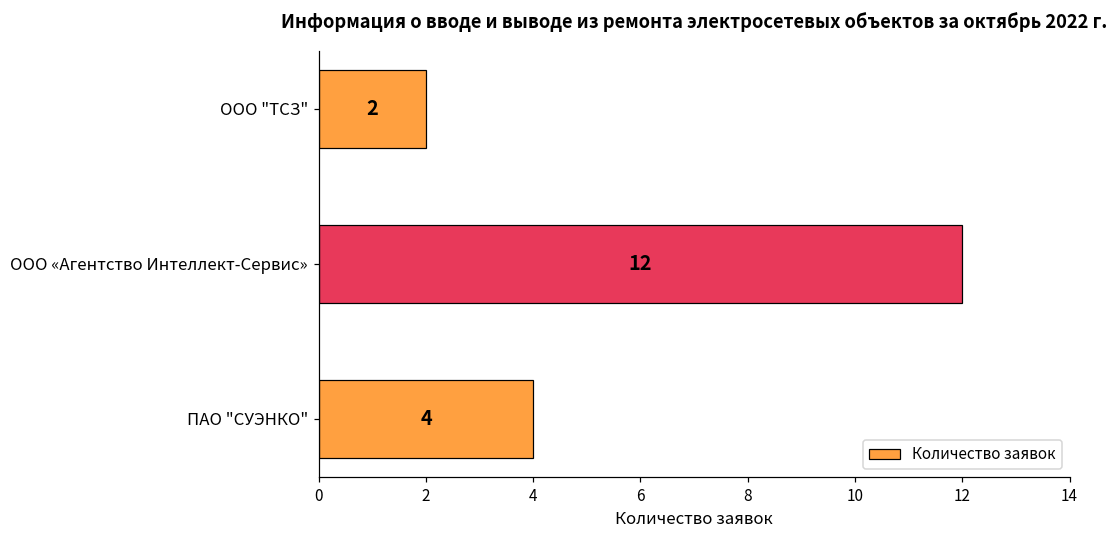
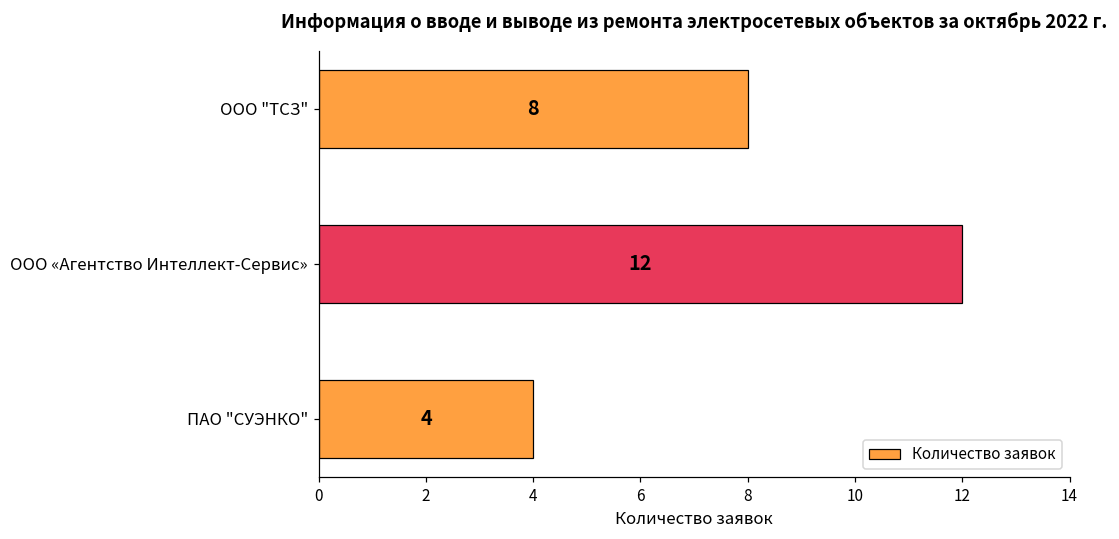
  {
-   "ООО \"ТСЗ\"": 2,
+   "ООО \"ТСЗ\"": 8,
    "ООО «Агентство Интеллект-Сервис»": 12,
    "ПАО \"СУЭНКО\"": 4
  }
